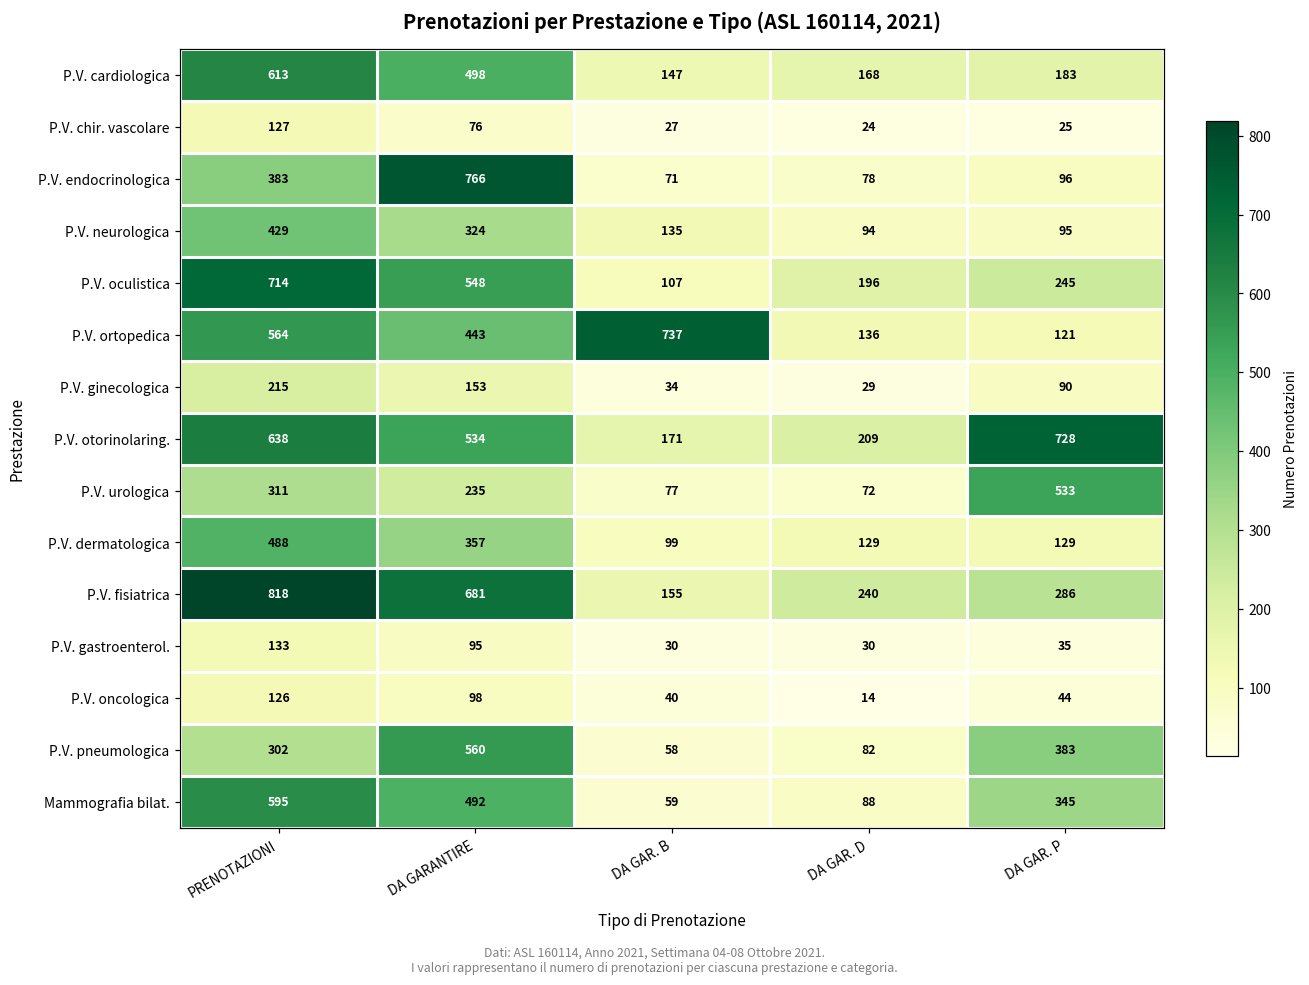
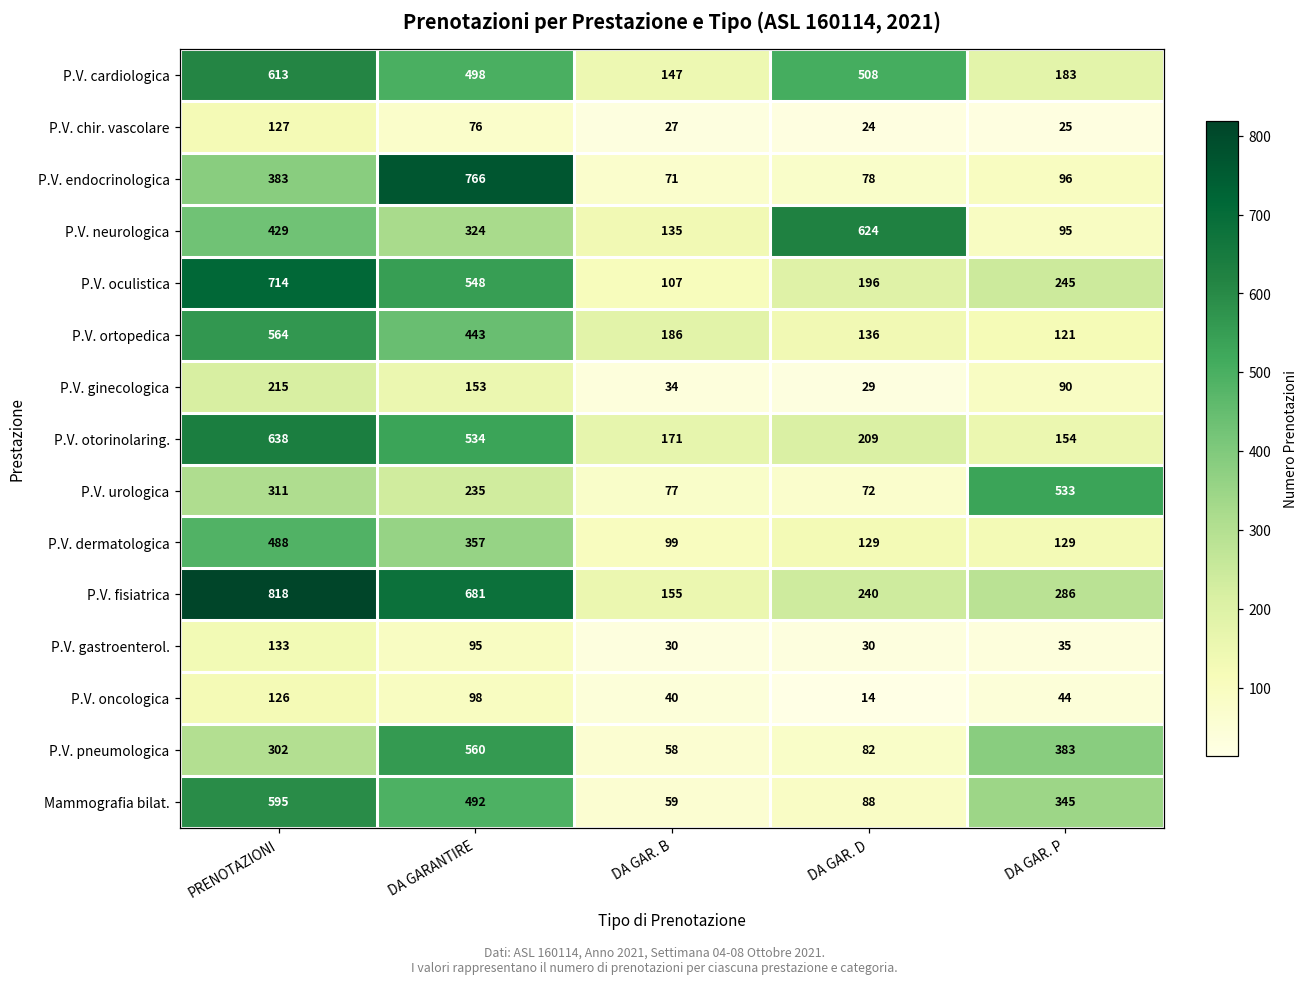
  {
    "P.V. cardiologica": {
      "PRENOTAZIONI": 613,
      "DA GARANTIRE": 498,
      "DA GAR. B": 147,
-     "DA GAR. D": 168,
+     "DA GAR. D": 508,
      "DA GAR. P": 183
    },
    "P.V. chir. vascolare": {
      "PRENOTAZIONI": 127,
      "DA GARANTIRE": 76,
      "DA GAR. B": 27,
      "DA GAR. D": 24,
      "DA GAR. P": 25
    },
    "P.V. endocrinologica": {
      "PRENOTAZIONI": 383,
      "DA GARANTIRE": 766,
      "DA GAR. B": 71,
      "DA GAR. D": 78,
      "DA GAR. P": 96
    },
    "P.V. neurologica": {
      "PRENOTAZIONI": 429,
      "DA GARANTIRE": 324,
      "DA GAR. B": 135,
-     "DA GAR. D": 94,
+     "DA GAR. D": 624,
      "DA GAR. P": 95
    },
    "P.V. oculistica": {
      "PRENOTAZIONI": 714,
      "DA GARANTIRE": 548,
      "DA GAR. B": 107,
      "DA GAR. D": 196,
      "DA GAR. P": 245
    },
    "P.V. ortopedica": {
      "PRENOTAZIONI": 564,
      "DA GARANTIRE": 443,
-     "DA GAR. B": 737,
+     "DA GAR. B": 186,
      "DA GAR. D": 136,
      "DA GAR. P": 121
    },
    "P.V. ginecologica": {
      "PRENOTAZIONI": 215,
      "DA GARANTIRE": 153,
      "DA GAR. B": 34,
      "DA GAR. D": 29,
      "DA GAR. P": 90
    },
    "P.V. otorinolaring.": {
      "PRENOTAZIONI": 638,
      "DA GARANTIRE": 534,
      "DA GAR. B": 171,
      "DA GAR. D": 209,
-     "DA GAR. P": 728
+     "DA GAR. P": 154
    },
    "P.V. urologica": {
      "PRENOTAZIONI": 311,
      "DA GARANTIRE": 235,
      "DA GAR. B": 77,
      "DA GAR. D": 72,
      "DA GAR. P": 533
    },
    "P.V. dermatologica": {
      "PRENOTAZIONI": 488,
      "DA GARANTIRE": 357,
      "DA GAR. B": 99,
      "DA GAR. D": 129,
      "DA GAR. P": 129
    },
    "P.V. fisiatrica": {
      "PRENOTAZIONI": 818,
      "DA GARANTIRE": 681,
      "DA GAR. B": 155,
      "DA GAR. D": 240,
      "DA GAR. P": 286
    },
    "P.V. gastroenterol.": {
      "PRENOTAZIONI": 133,
      "DA GARANTIRE": 95,
      "DA GAR. B": 30,
      "DA GAR. D": 30,
      "DA GAR. P": 35
    },
    "P.V. oncologica": {
      "PRENOTAZIONI": 126,
      "DA GARANTIRE": 98,
      "DA GAR. B": 40,
      "DA GAR. D": 14,
      "DA GAR. P": 44
    },
    "P.V. pneumologica": {
      "PRENOTAZIONI": 302,
      "DA GARANTIRE": 560,
      "DA GAR. B": 58,
      "DA GAR. D": 82,
      "DA GAR. P": 383
    },
    "Mammografia bilat.": {
      "PRENOTAZIONI": 595,
      "DA GARANTIRE": 492,
      "DA GAR. B": 59,
      "DA GAR. D": 88,
      "DA GAR. P": 345
    }
  }
